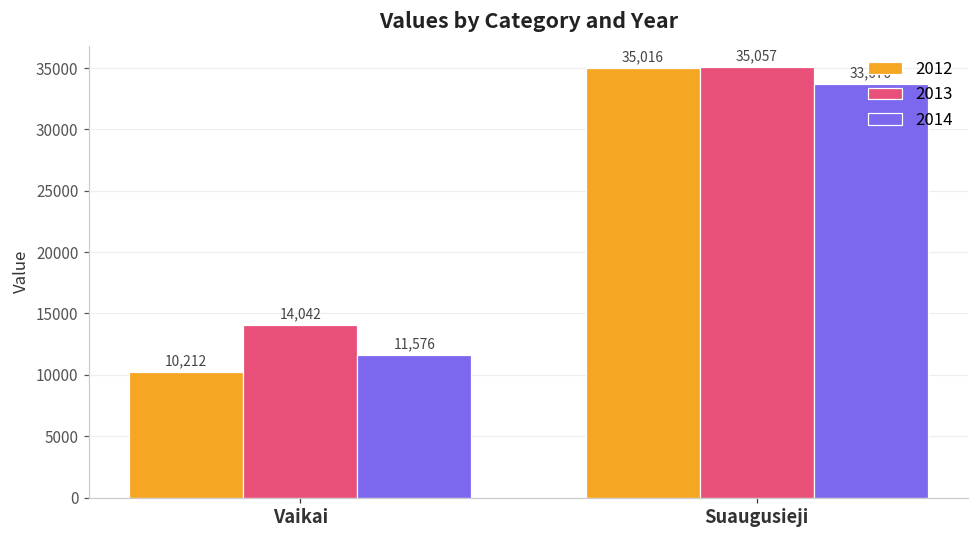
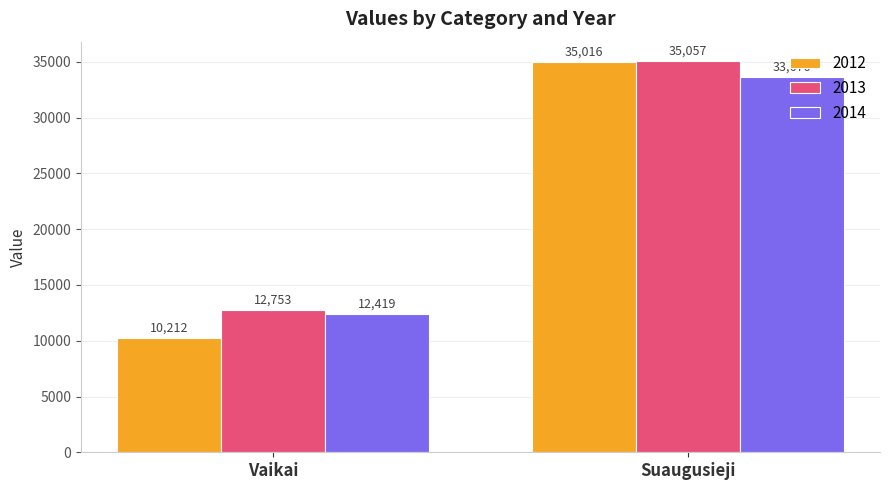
  {
    "2012": {
      "Vaikai": "10,212",
      "Suaugusieji": "35,016"
    },
    "2013": {
-     "Vaikai": "14,042",
+     "Vaikai": "12,753",
      "Suaugusieji": "35,057"
    },
    "2014": {
-     "Vaikai": "11,576",
+     "Vaikai": "12,419",
      "Suaugusieji": "33,676"
    }
  }
